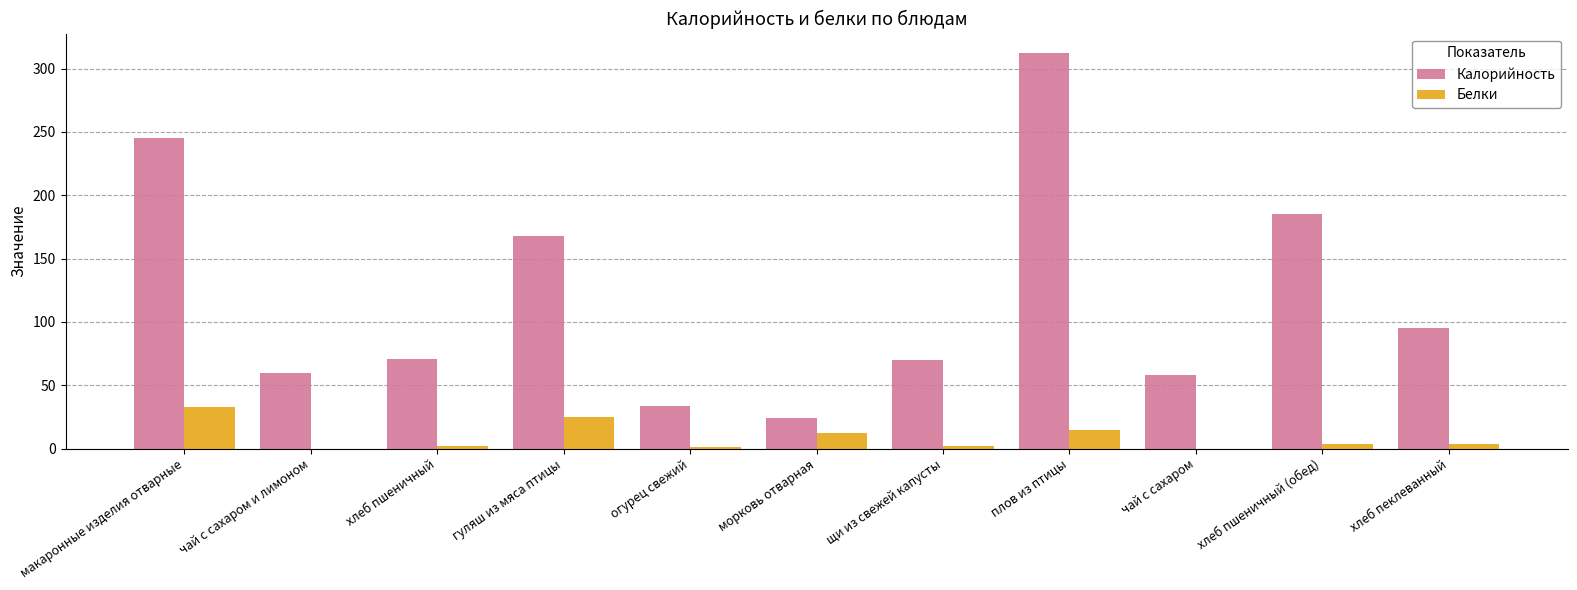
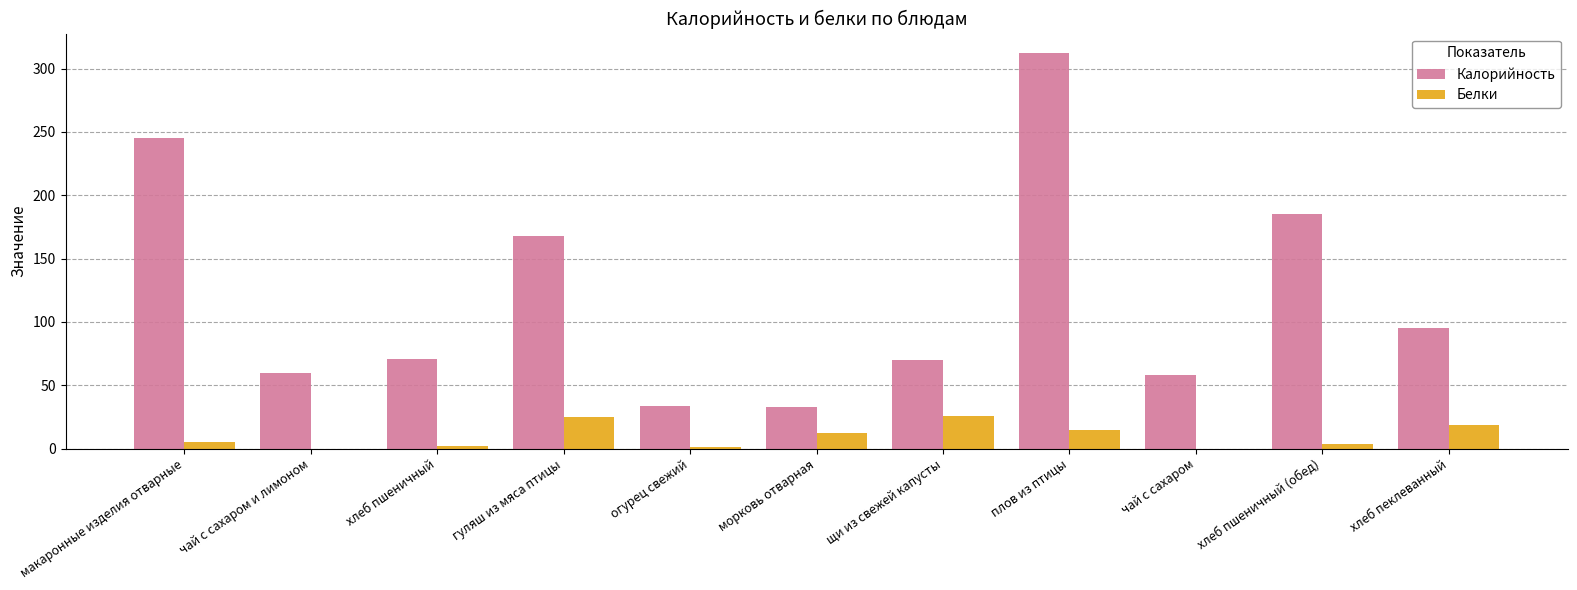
  {
    "Калорийность": {
      "макаронные изделия отварные": 245,
      "чай с сахаром и лимоном": 60,
      "хлеб пшеничный": 71,
      "гуляш из мяса птицы": 168,
      "огурец свежий": 34,
-     "морковь отварная": 24,
+     "морковь отварная": 33,
      "щи из свежей капусты": 70,
      "плов из птицы": 312,
      "чай с сахаром": 58,
      "хлеб пшеничный (обед)": 185,
      "хлеб пеклеванный": 95
    },
    "Белки": {
-     "макаронные изделия отварные": 33,
+     "макаронные изделия отварные": 5,
      "чай с сахаром и лимоном": 0,
      "хлеб пшеничный": 2,
      "гуляш из мяса птицы": 25,
      "морковь отварная": 12,
-     "щи из свежей капусты": 2,
+     "щи из свежей капусты": 26,
      "плов из птицы": 15,
      "чай с сахаром": 0,
      "хлеб пшеничный (обед)": 4,
-     "хлеб пеклеванный": 4
+     "хлеб пеклеванный": 19
    }
  }
